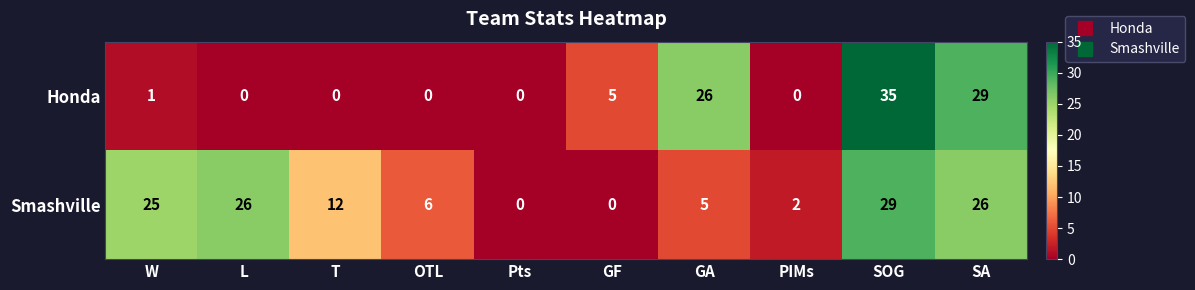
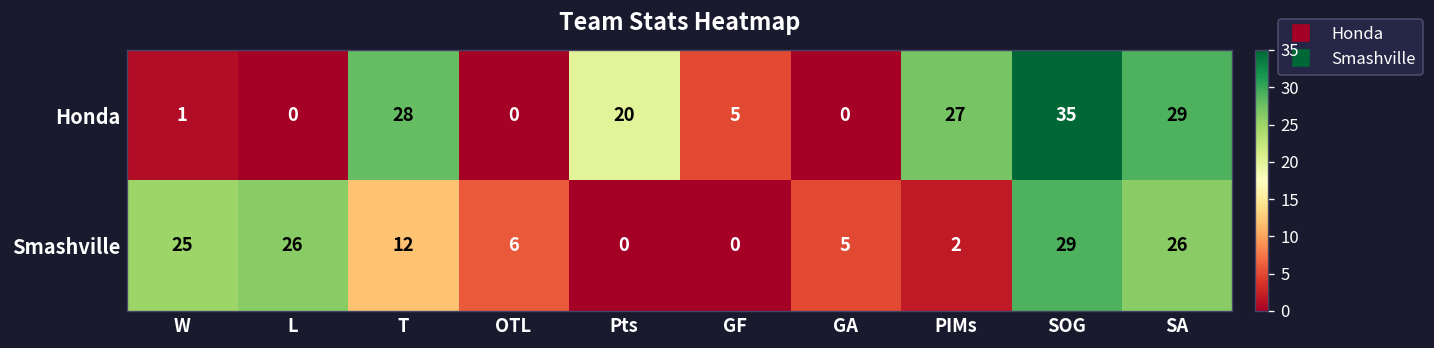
  {
    "Honda": {
      "W": 1,
      "L": 0,
-     "T": 0,
+     "T": 28,
      "OTL": 0,
-     "Pts": 0,
+     "Pts": 20,
      "GF": 5,
-     "GA": 26,
-     "PIMs": 0,
+     "GA": 0,
+     "PIMs": 27,
      "SOG": 35,
      "SA": 29
    },
    "Smashville": {
      "W": 25,
      "L": 26,
      "T": 12,
      "OTL": 6,
      "Pts": 0,
      "GF": 0,
      "GA": 5,
      "PIMs": 2,
      "SOG": 29,
      "SA": 26
    }
  }
